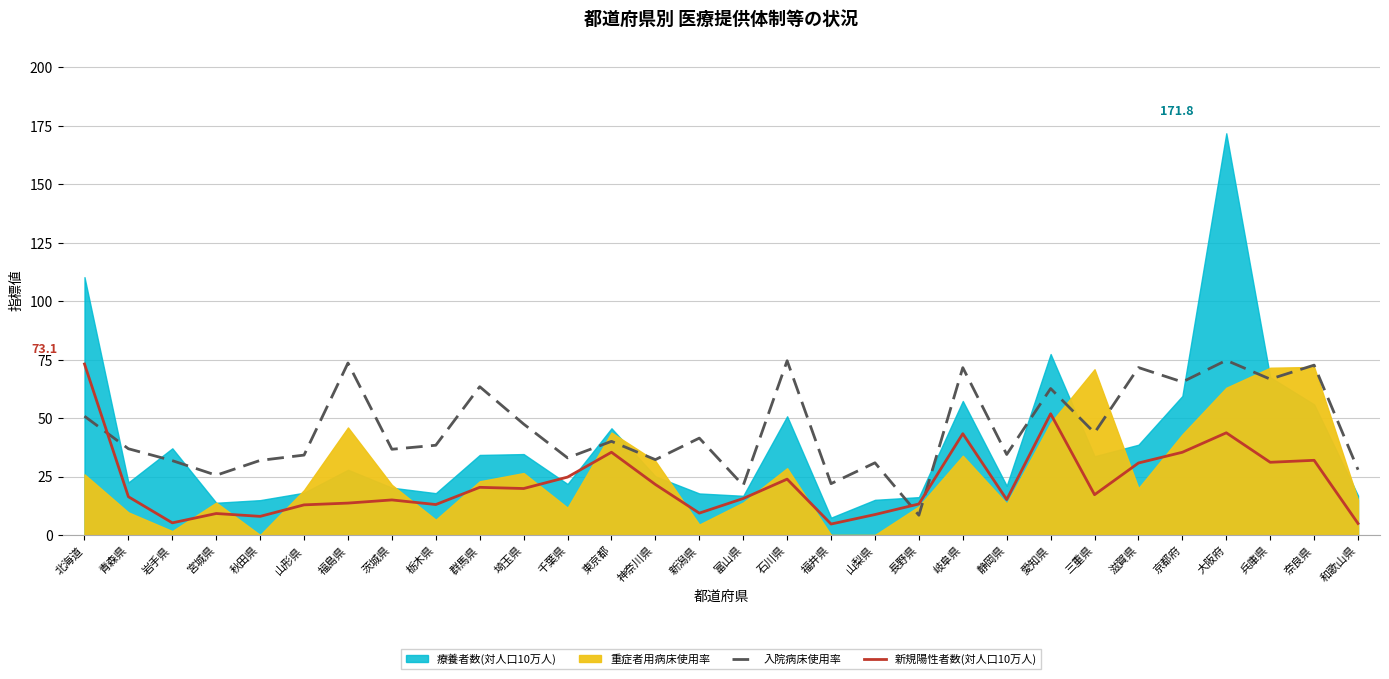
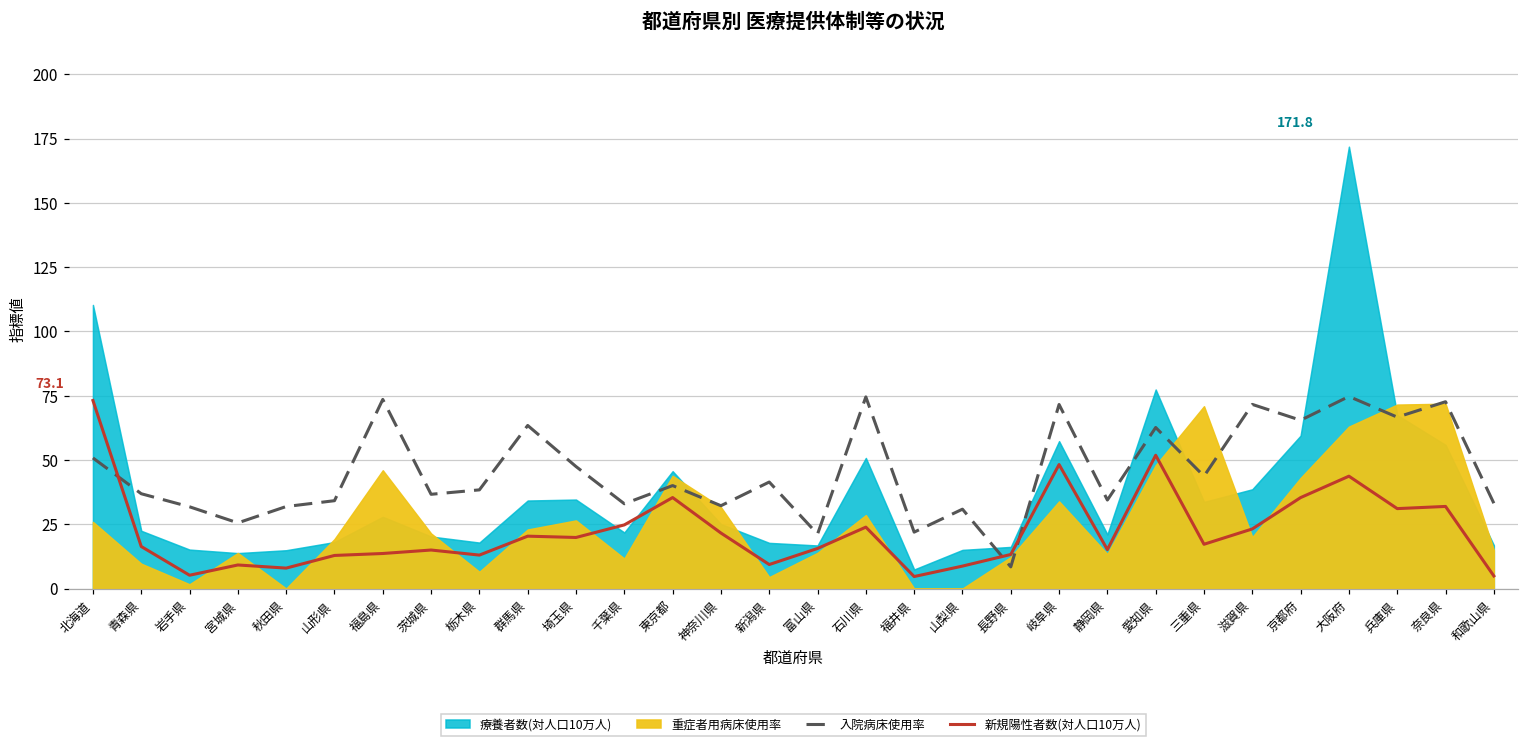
  {
    "入院病床使用率": {
      "北海道": 51,
      "青森県": 37,
      "岩手県": 32,
      "宮城県": 26,
      "秋田県": 32,
      "山形県": 34,
      "福島県": 74,
      "茨城県": 37,
      "栃木県": 38,
      "群馬県": 63,
      "埼玉県": 47,
      "千葉県": 33,
      "東京都": 40,
      "新潟県": 41,
      "富山県": 21,
      "石川県": 75,
      "福井県": 22,
      "山梨県": 31,
      "長野県": 8,
      "岐阜県": 72,
      "静岡県": 34,
      "愛知県": 63,
      "三重県": 44,
      "滋賀県": 72,
      "京都府": 65,
      "大阪府": 75,
-     "和歌山県": 28
+     "和歌山県": 33
    },
    "療養者数(対人口10万人)": {
      "北海道": 110,
      "青森県": 22,
-     "岩手県": 37,
+     "岩手県": 15,
      "秋田県": 15,
      "山形県": 18,
      "福島県": 28,
      "茨城県": 20,
      "栃木県": 18,
      "群馬県": 34,
      "埼玉県": 35,
      "千葉県": 22,
      "東京都": 46,
      "神奈川県": 25,
      "新潟県": 18,
      "富山県": 17,
      "石川県": 51,
      "福井県": 7,
      "山梨県": 15,
      "長野県": 16,
      "岐阜県": 57,
      "静岡県": 21,
      "愛知県": 77,
      "三重県": 34,
      "滋賀県": 39,
      "京都府": 59,
      "大阪府": 172,
      "奈良県": 56,
      "和歌山県": 17
    },
    "新規陽性者数(対人口10万人)": {
      "北海道": 73,
      "青森県": 16,
      "岩手県": 5,
      "宮城県": 9,
      "秋田県": 8,
      "山形県": 13,
      "福島県": 14,
      "茨城県": 15,
      "栃木県": 13,
      "群馬県": 20,
      "埼玉県": 20,
      "千葉県": 25,
      "東京都": 35,
      "神奈川県": 22,
      "新潟県": 9,
      "富山県": 16,
      "石川県": 24,
      "福井県": 5,
      "山梨県": 9,
-     "岐阜県": 43,
+     "岐阜県": 48,
      "静岡県": 15,
      "愛知県": 52,
      "三重県": 17,
-     "滋賀県": 31,
+     "滋賀県": 23,
      "京都府": 35,
      "大阪府": 44,
      "兵庫県": 31,
      "奈良県": 32,
      "和歌山県": 5
    },
    "重症者用病床使用率": {
      "北海道": 26,
      "青森県": 10,
      "岩手県": 2,
      "秋田県": 0,
      "山形県": 19,
      "福島県": 46,
      "茨城県": 21,
      "栃木県": 7,
      "群馬県": 23,
      "埼玉県": 27,
      "千葉県": 12,
      "東京都": 44,
      "新潟県": 4,
      "富山県": 14,
      "石川県": 29,
      "福井県": 0,
      "山梨県": 0,
      "岐阜県": 34,
      "静岡県": 13,
      "愛知県": 48,
      "三重県": 71,
      "滋賀県": 20,
      "京都府": 43,
      "大阪府": 63,
      "兵庫県": 72,
      "和歌山県": 15
    }
  }
